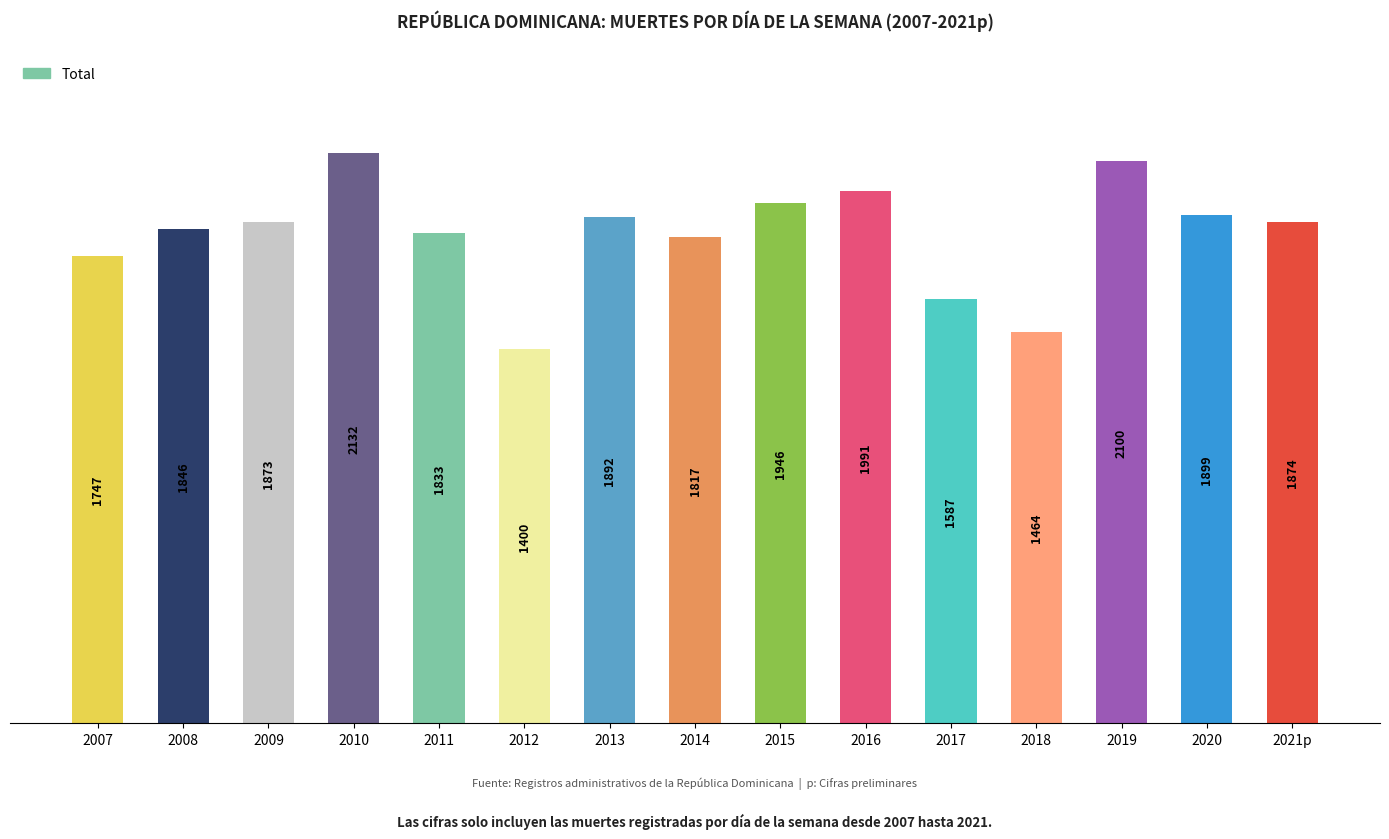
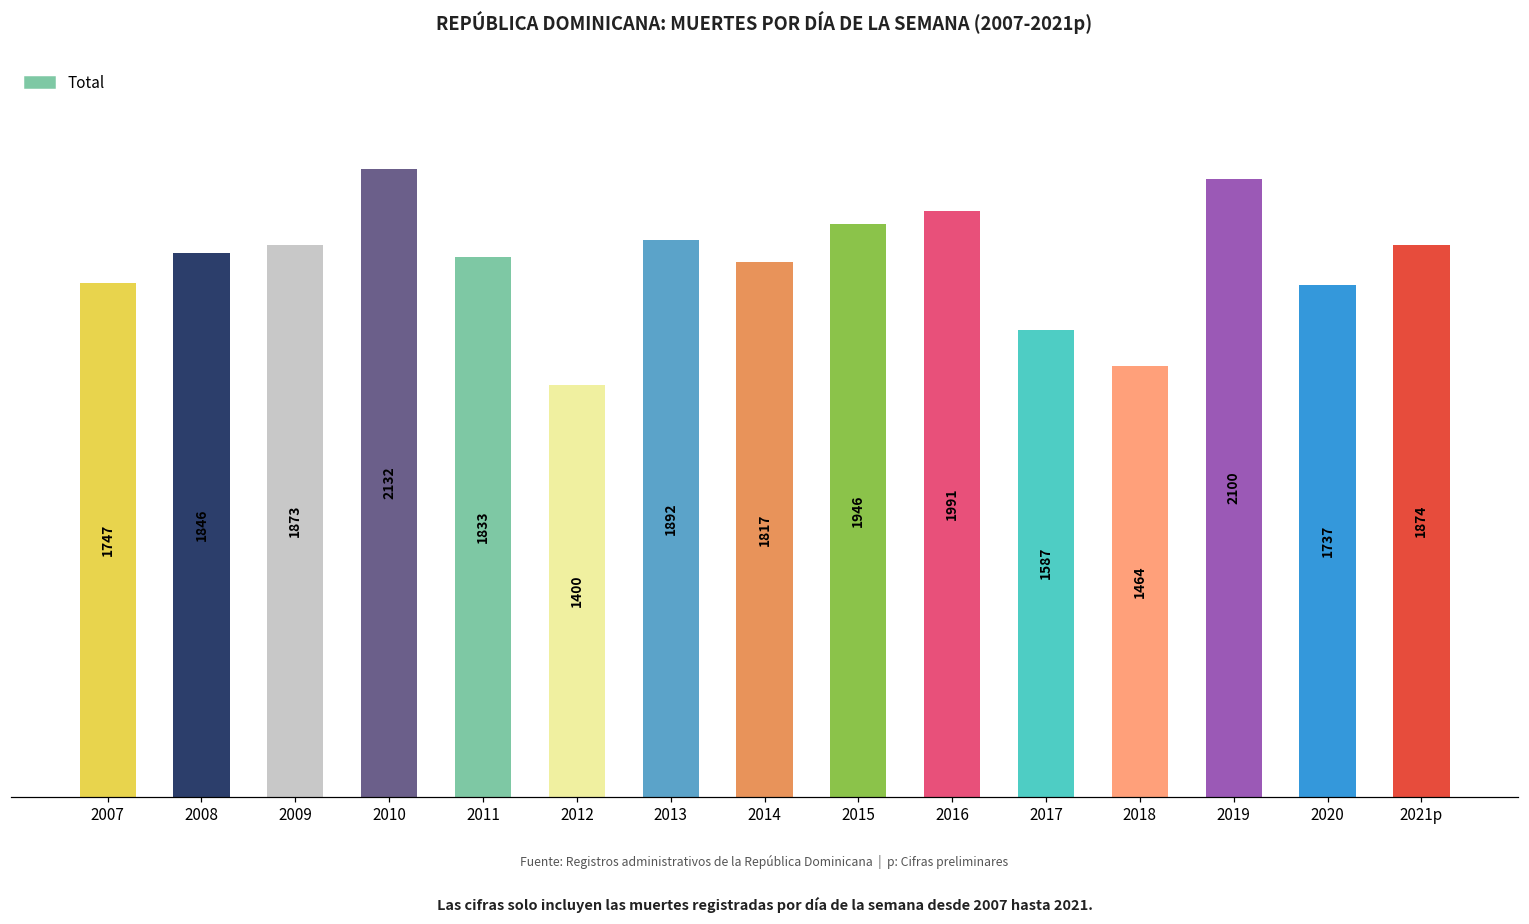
  {
    "2007": 1747,
    "2008": 1846,
    "2009": 1873,
    "2010": 2132,
    "2011": 1833,
    "2012": 1400,
    "2013": 1892,
    "2014": 1817,
    "2015": 1946,
    "2016": 1991,
    "2017": 1587,
    "2018": 1464,
    "2019": 2100,
-   "2020": 1899,
+   "2020": 1737,
    "2021p": 1874
  }
